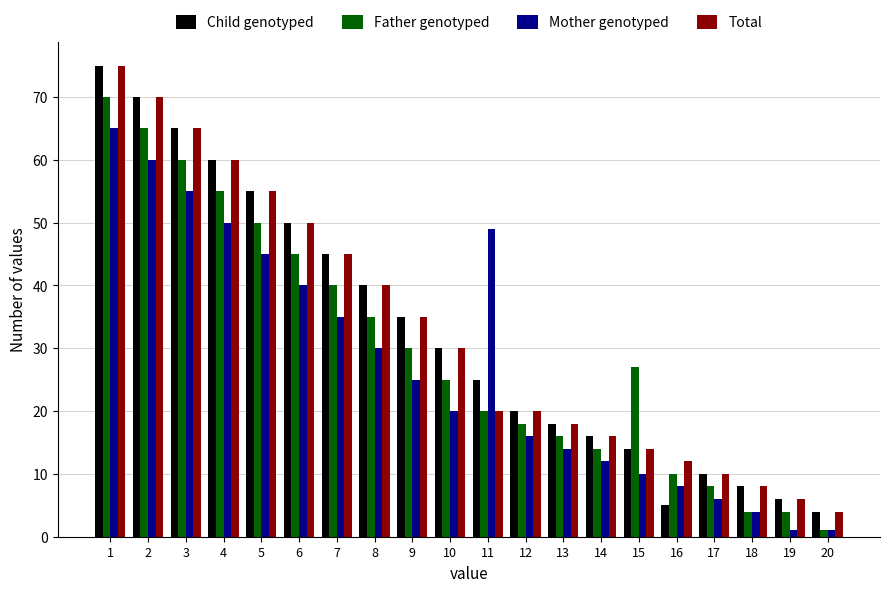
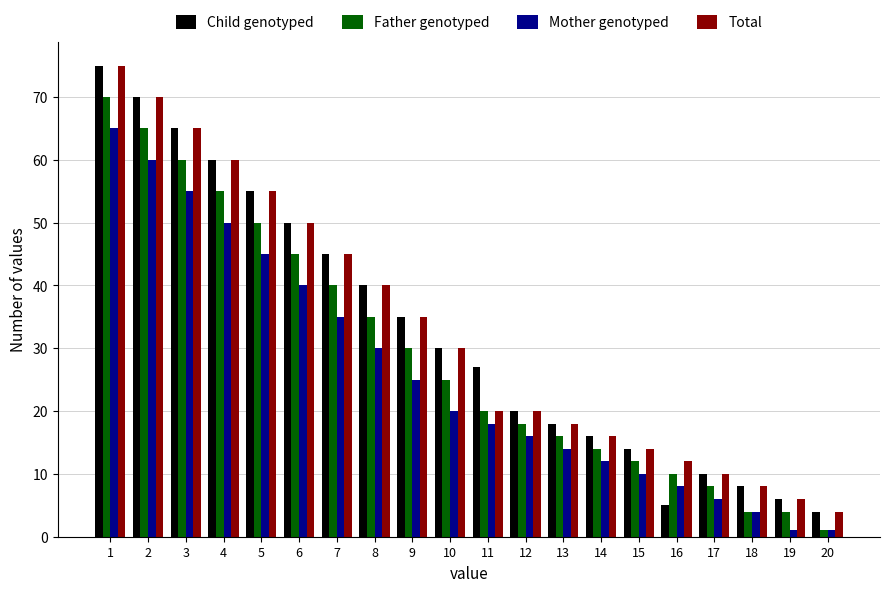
  {
    "Child genotyped": {
      "1": 75,
      "2": 70,
      "3": 65,
      "4": 60,
      "5": 55,
      "6": 50,
      "7": 45,
      "8": 40,
      "9": 35,
      "10": 30,
-     "11": 25,
+     "11": 27,
      "12": 20,
      "13": 18,
      "14": 16,
      "15": 14,
      "16": 5,
      "17": 10,
      "18": 8,
      "19": 6,
      "20": 4
    },
    "Father genotyped": {
      "1": 70,
      "2": 65,
      "3": 60,
      "4": 55,
      "5": 50,
      "6": 45,
      "7": 40,
      "8": 35,
      "9": 30,
      "10": 25,
      "11": 20,
      "12": 18,
      "13": 16,
      "14": 14,
-     "15": 27,
+     "15": 12,
      "16": 10,
      "17": 8,
      "18": 4,
      "19": 4,
      "20": 1
    },
    "Mother genotyped": {
      "1": 65,
      "2": 60,
      "3": 55,
      "4": 50,
      "5": 45,
      "6": 40,
      "7": 35,
      "8": 30,
      "9": 25,
      "10": 20,
-     "11": 49,
+     "11": 18,
      "12": 16,
      "13": 14,
      "14": 12,
      "15": 10,
      "16": 8,
      "17": 6,
      "18": 4,
      "19": 1,
      "20": 1
    },
    "Total": {
      "1": 75,
      "2": 70,
      "3": 65,
      "4": 60,
      "5": 55,
      "6": 50,
      "7": 45,
      "8": 40,
      "9": 35,
      "10": 30,
      "11": 20,
      "12": 20,
      "13": 18,
      "14": 16,
      "15": 14,
      "16": 12,
      "17": 10,
      "18": 8,
      "19": 6,
      "20": 4
    }
  }
